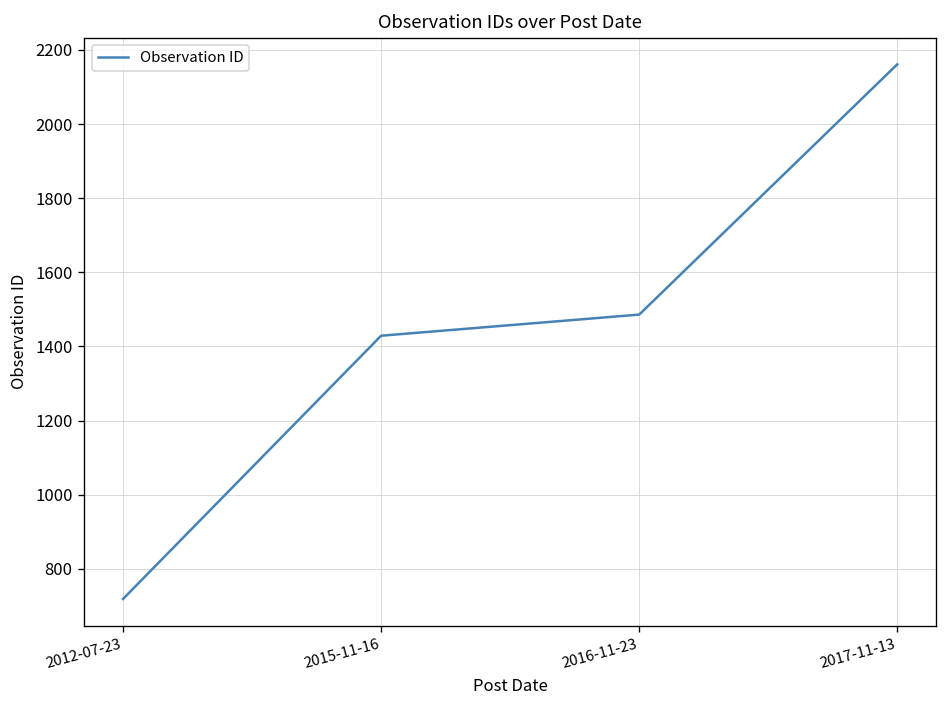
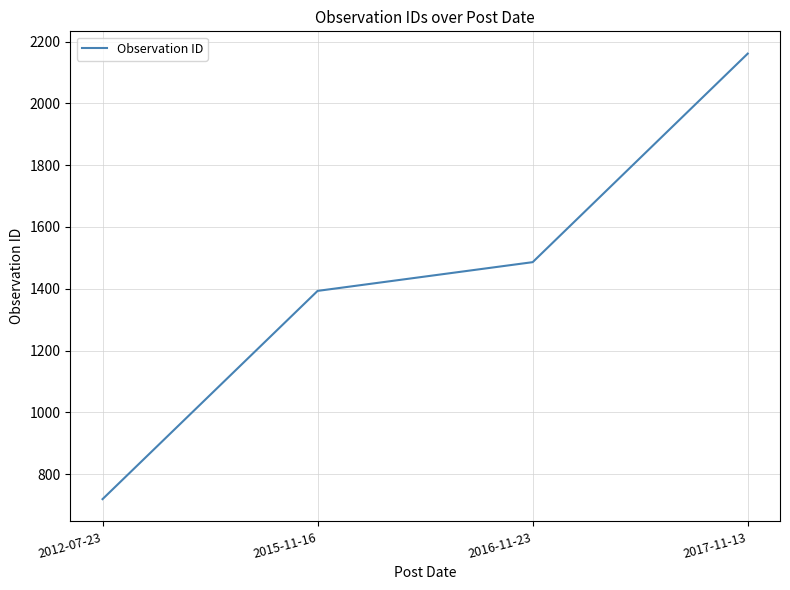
  {
    "2012-07-23": 720,
-   "2015-11-16": 1430,
+   "2015-11-16": 1390,
    "2016-11-23": 1490,
    "2017-11-13": 2160
  }
